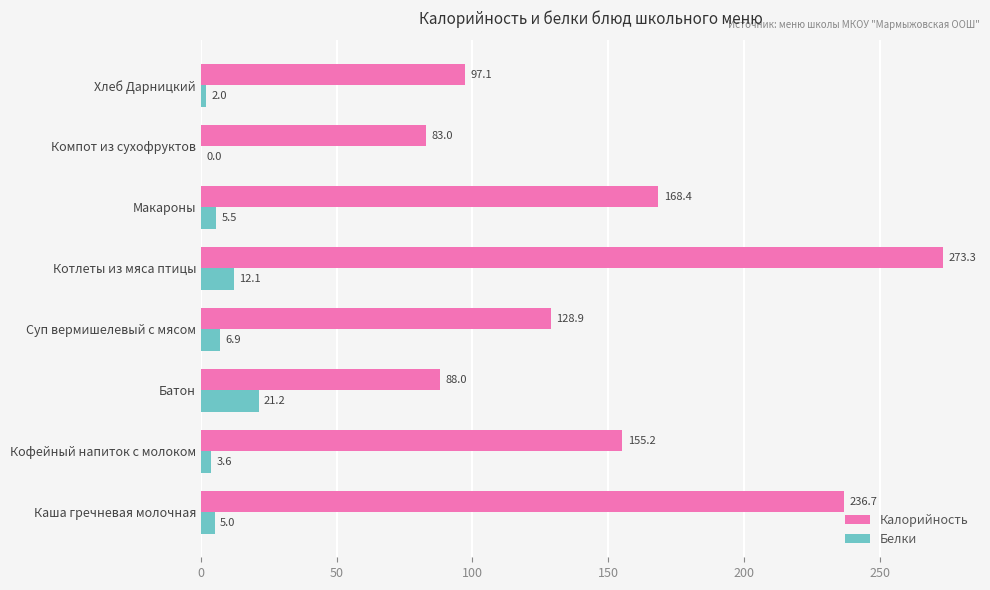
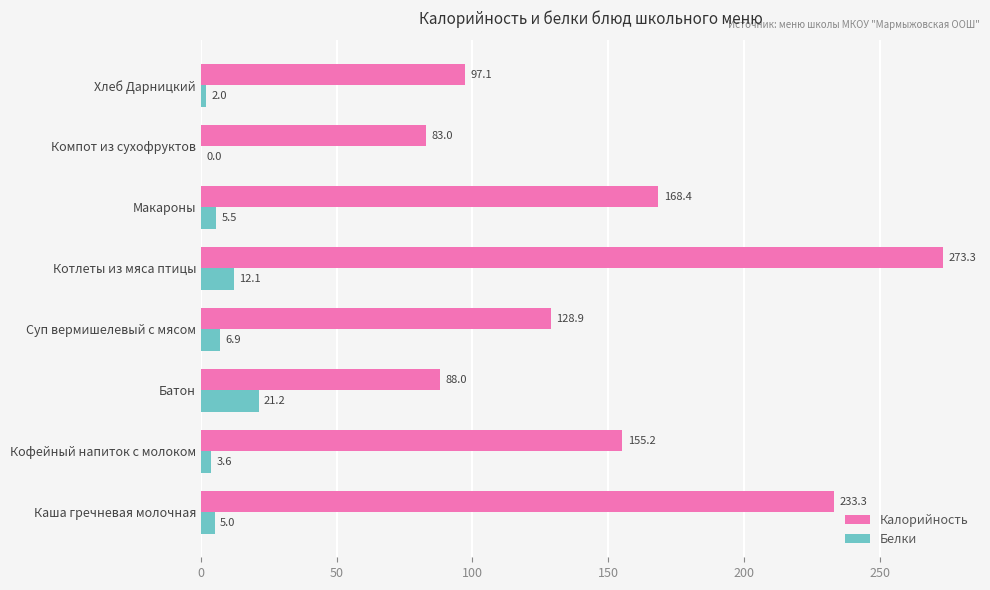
  {
    "Калорийность": {
      "Хлеб Дарницкий": 97.1,
      "Компот из сухофруктов": 83.0,
      "Макароны": 168.4,
      "Котлеты из мяса птицы": 273.3,
      "Суп вермишелевый с мясом": 128.9,
      "Батон": 88.0,
      "Кофейный напиток с молоком": 155.2,
-     "Каша гречневая молочная": 236.7
+     "Каша гречневая молочная": 233.3
    },
    "Белки": {
      "Хлеб Дарницкий": 2.0,
      "Компот из сухофруктов": 0.0,
      "Макароны": 5.5,
      "Котлеты из мяса птицы": 12.1,
      "Суп вермишелевый с мясом": 6.9,
      "Батон": 21.2,
      "Кофейный напиток с молоком": 3.6,
      "Каша гречневая молочная": 5.0
    }
  }
